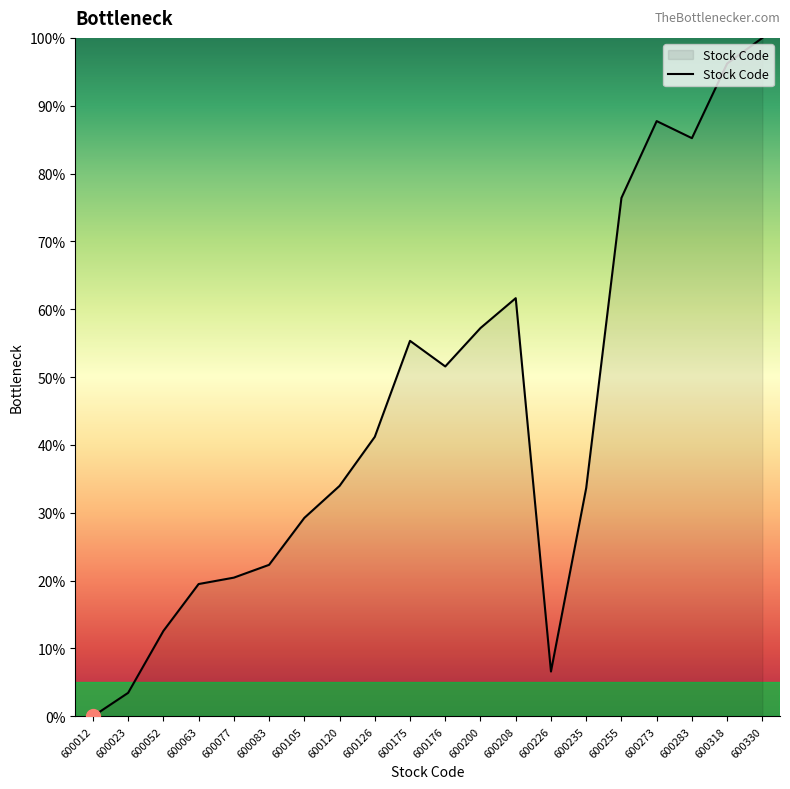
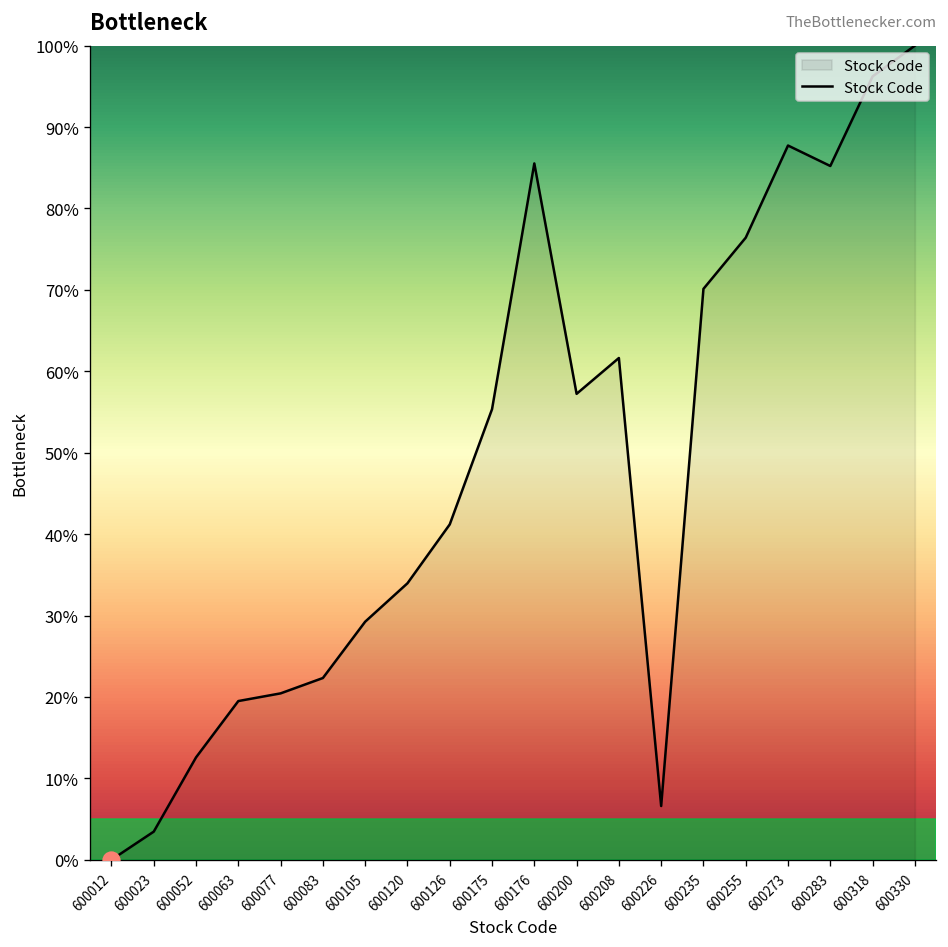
  {
    "Stock Code": {
      "600052": "13%",
      "600063": "19%",
      "600077": "20%",
      "600083": "22%",
      "600105": "29%",
      "600120": "34%",
      "600126": "41%",
      "600175": "55%",
-     "600176": "52%",
+     "600176": "86%",
      "600200": "57%",
      "600208": "62%",
      "600226": "7%",
-     "600235": "34%",
+     "600235": "70%",
      "600255": "76%",
      "600273": "88%",
      "600283": "85%",
      "600330": "100%"
    }
  }
